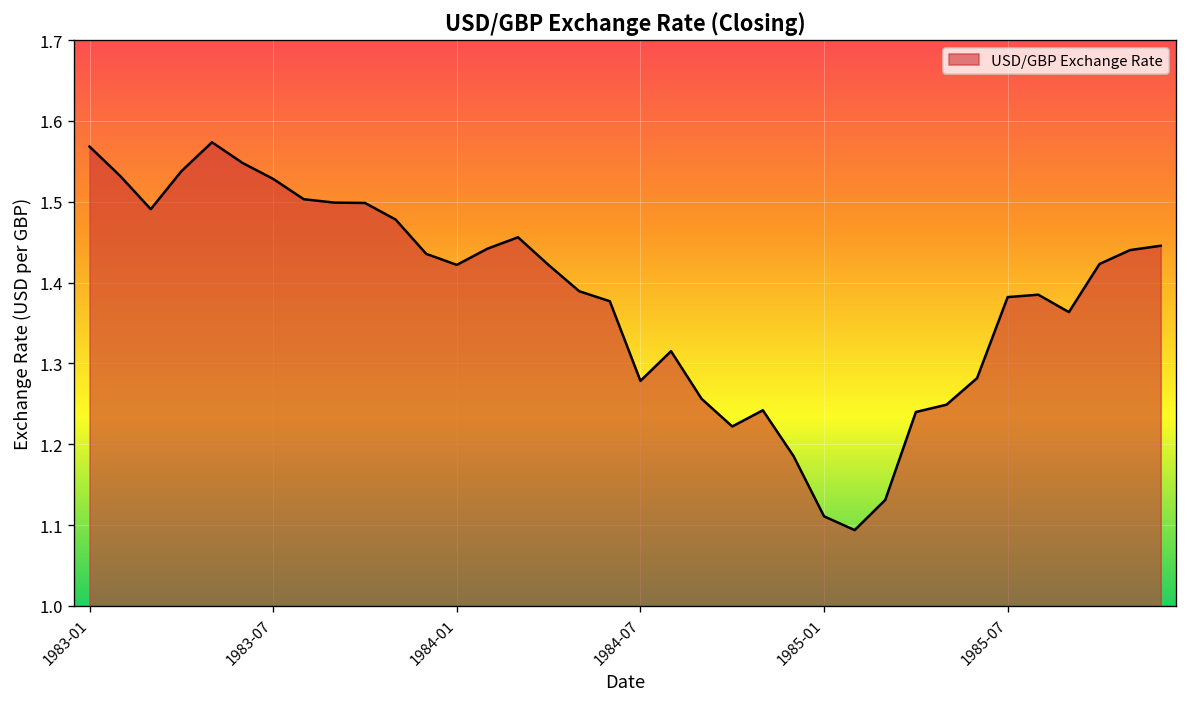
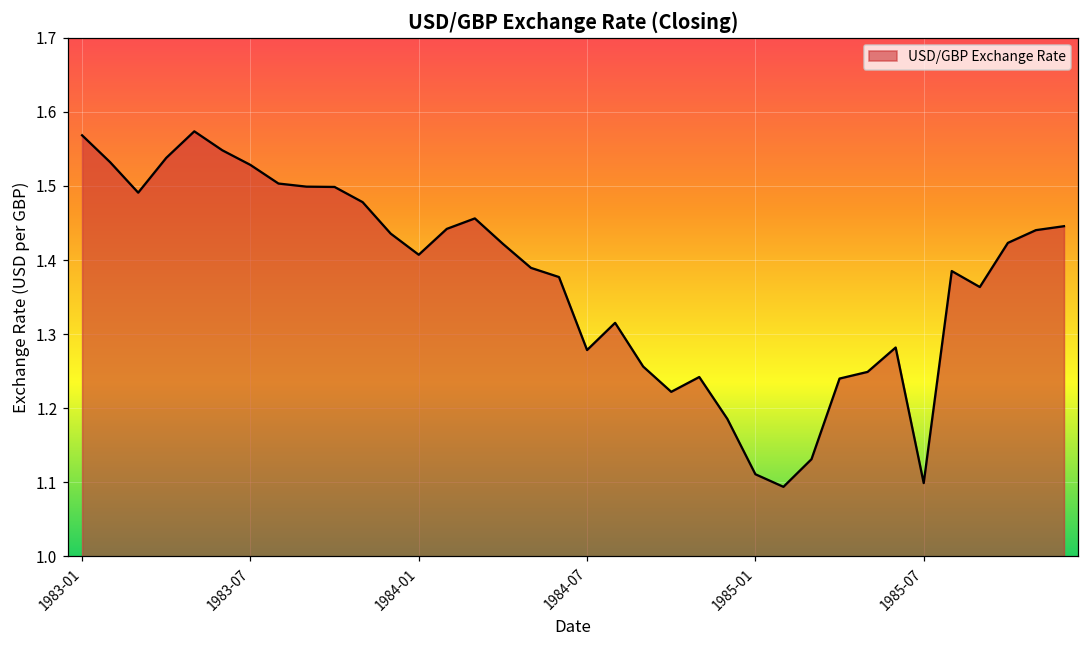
  {
    "1983-01": 1.57,
    "1983-07": 1.53,
-   "1984-01": 1.42,
+   "1984-01": 1.41,
    "1984-07": 1.28,
    "1985-01": 1.11,
-   "1985-07": 1.38
+   "1985-07": 1.10
  }
